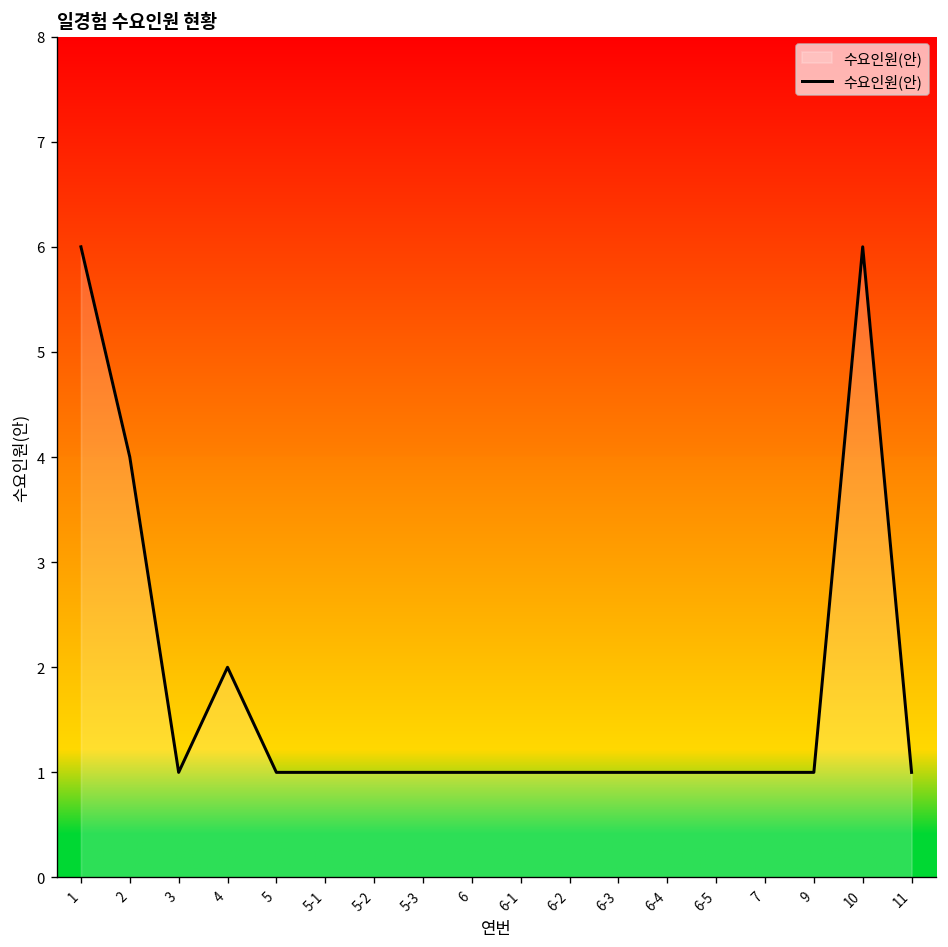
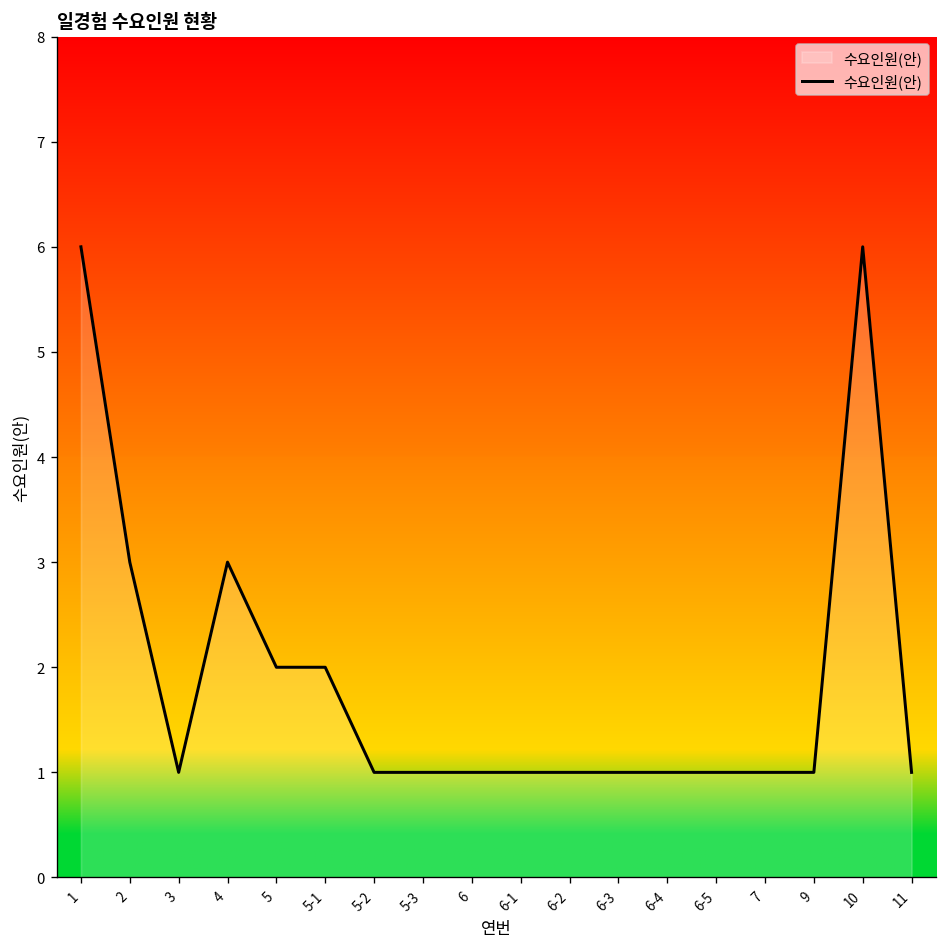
  {
    "1": 6,
-   "2": 4,
+   "2": 3,
    "3": 1,
-   "4": 2,
-   "5": 1,
-   "5-1": 1,
+   "4": 3,
+   "5": 2,
+   "5-1": 2,
    "5-2": 1,
    "5-3": 1,
    "6": 1,
    "6-1": 1,
    "6-2": 1,
    "6-3": 1,
    "6-4": 1,
    "6-5": 1,
    "7": 1,
    "9": 1,
    "10": 6,
    "11": 1
  }
